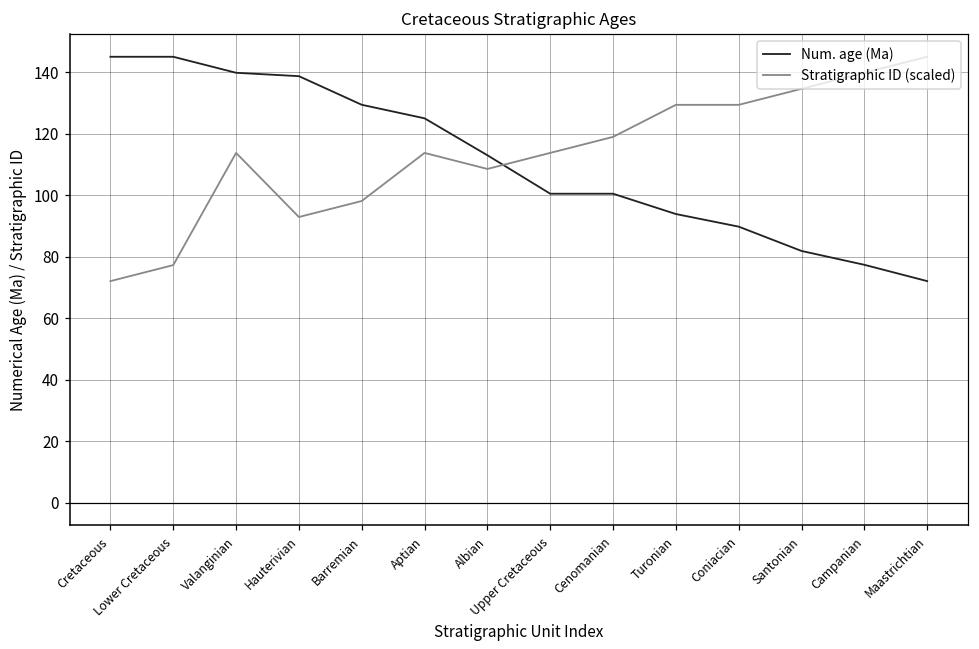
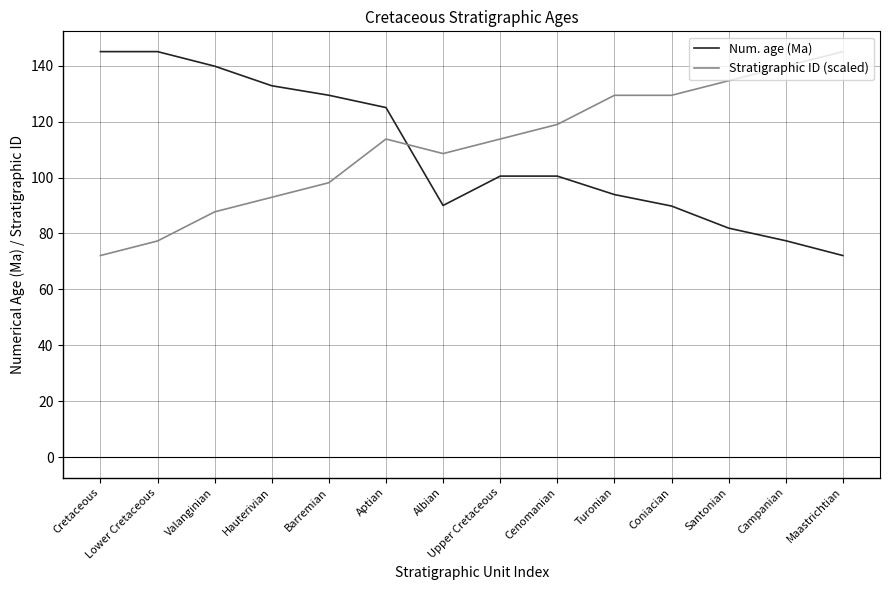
  {
    "Num. age (Ma)": {
      "Cretaceous": 145,
      "Lower Cretaceous": 145,
      "Valanginian": 140,
-     "Hauterivian": 139,
+     "Hauterivian": 133,
      "Barremian": 129,
      "Aptian": 125,
-     "Albian": 113,
+     "Albian": 90,
      "Upper Cretaceous": 101,
      "Cenomanian": 101,
      "Turonian": 94,
      "Coniacian": 90,
      "Santonian": 82,
      "Campanian": 77,
      "Maastrichtian": 72
    },
    "Stratigraphic ID (scaled)": {
      "Cretaceous": 72,
      "Lower Cretaceous": 77,
-     "Valanginian": 114,
+     "Valanginian": 88,
      "Hauterivian": 93,
      "Barremian": 98,
      "Aptian": 114,
      "Albian": 109,
      "Upper Cretaceous": 114,
      "Cenomanian": 119,
      "Turonian": 129,
      "Coniacian": 129,
      "Santonian": 135
    }
  }
